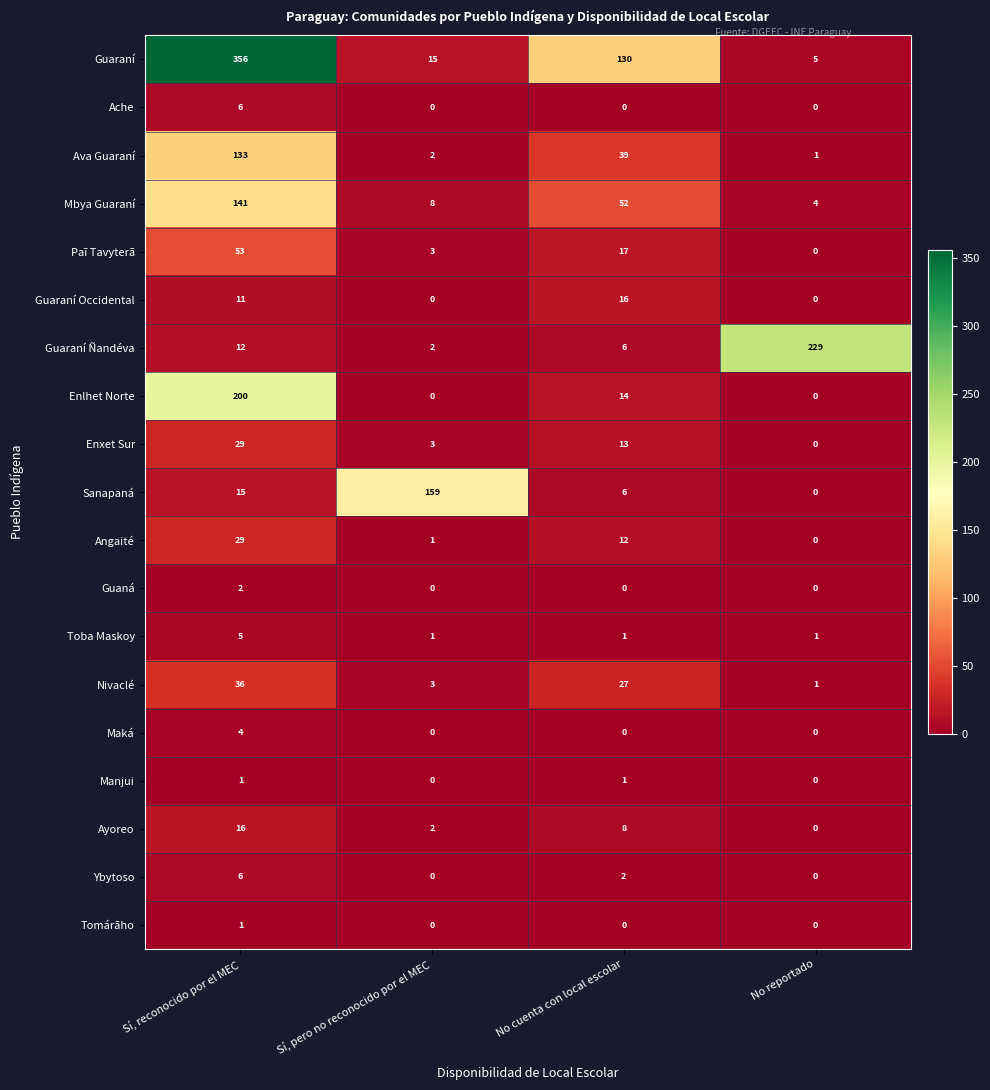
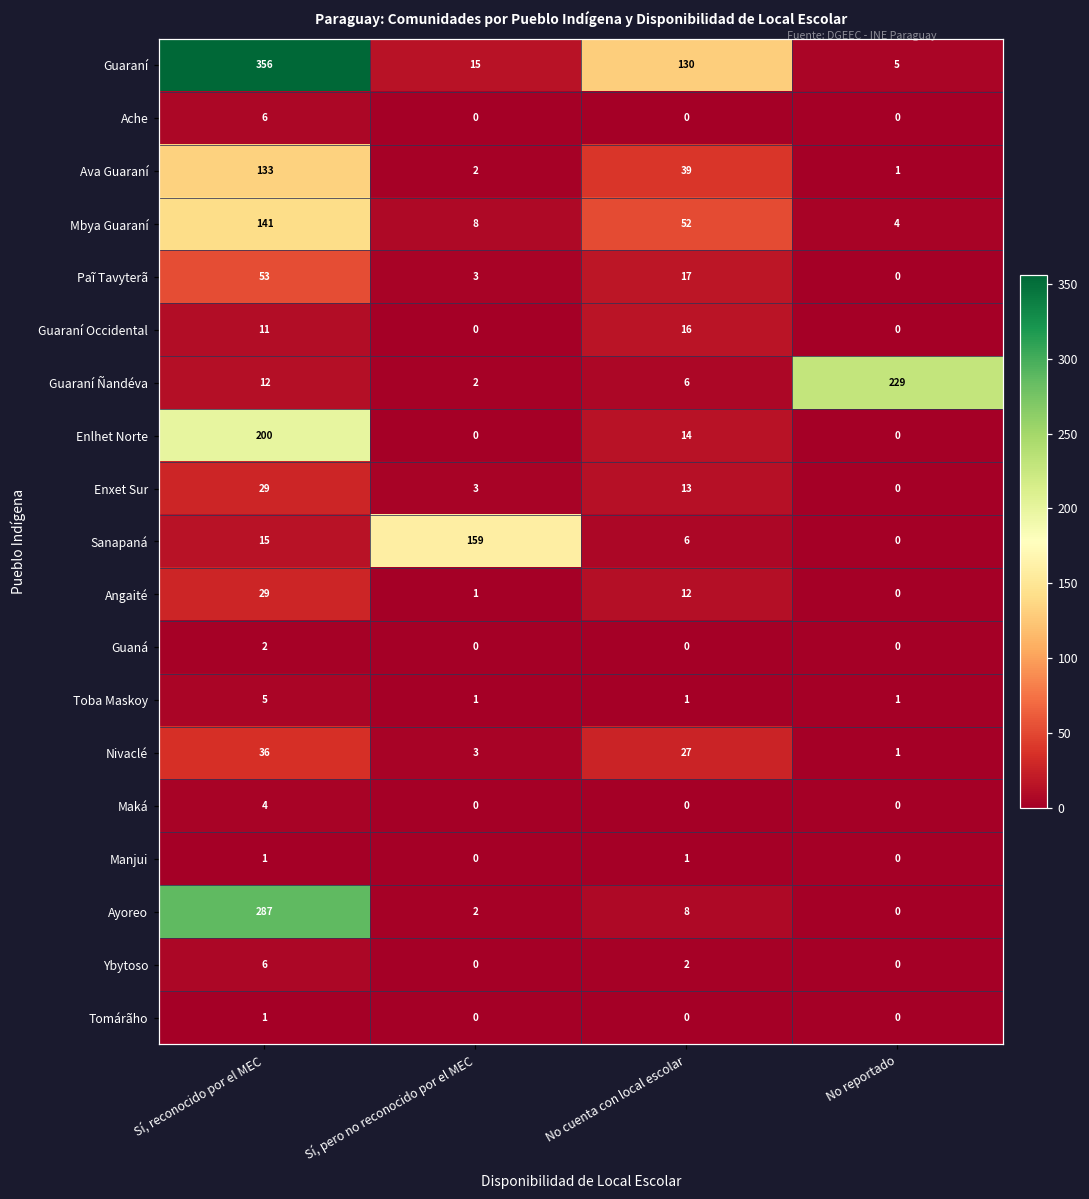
  {
    "Guaraní": {
      "Sí, reconocido por el MEC": 356,
      "Sí, pero no reconocido por el MEC": 15,
      "No cuenta con local escolar": 130,
      "No reportado": 5
    },
    "Ache": {
      "Sí, reconocido por el MEC": 6,
      "Sí, pero no reconocido por el MEC": 0,
      "No cuenta con local escolar": 0,
      "No reportado": 0
    },
    "Ava Guaraní": {
      "Sí, reconocido por el MEC": 133,
      "Sí, pero no reconocido por el MEC": 2,
      "No cuenta con local escolar": 39,
      "No reportado": 1
    },
    "Mbya Guaraní": {
      "Sí, reconocido por el MEC": 141,
      "Sí, pero no reconocido por el MEC": 8,
      "No cuenta con local escolar": 52,
      "No reportado": 4
    },
    "Paĩ Tavyterã": {
      "Sí, reconocido por el MEC": 53,
      "Sí, pero no reconocido por el MEC": 3,
      "No cuenta con local escolar": 17,
      "No reportado": 0
    },
    "Guaraní Occidental": {
      "Sí, reconocido por el MEC": 11,
      "Sí, pero no reconocido por el MEC": 0,
      "No cuenta con local escolar": 16,
      "No reportado": 0
    },
    "Guaraní Ñandéva": {
      "Sí, reconocido por el MEC": 12,
      "Sí, pero no reconocido por el MEC": 2,
      "No cuenta con local escolar": 6,
      "No reportado": 229
    },
    "Enlhet Norte": {
      "Sí, reconocido por el MEC": 200,
      "Sí, pero no reconocido por el MEC": 0,
      "No cuenta con local escolar": 14,
      "No reportado": 0
    },
    "Enxet Sur": {
      "Sí, reconocido por el MEC": 29,
      "Sí, pero no reconocido por el MEC": 3,
      "No cuenta con local escolar": 13,
      "No reportado": 0
    },
    "Sanapaná": {
      "Sí, reconocido por el MEC": 15,
      "Sí, pero no reconocido por el MEC": 159,
      "No cuenta con local escolar": 6,
      "No reportado": 0
    },
    "Angaité": {
      "Sí, reconocido por el MEC": 29,
      "Sí, pero no reconocido por el MEC": 1,
      "No cuenta con local escolar": 12,
      "No reportado": 0
    },
    "Guaná": {
      "Sí, reconocido por el MEC": 2,
      "Sí, pero no reconocido por el MEC": 0,
      "No cuenta con local escolar": 0,
      "No reportado": 0
    },
    "Toba Maskoy": {
      "Sí, reconocido por el MEC": 5,
      "Sí, pero no reconocido por el MEC": 1,
      "No cuenta con local escolar": 1,
      "No reportado": 1
    },
    "Nivaclé": {
      "Sí, reconocido por el MEC": 36,
      "Sí, pero no reconocido por el MEC": 3,
      "No cuenta con local escolar": 27,
      "No reportado": 1
    },
    "Maká": {
      "Sí, reconocido por el MEC": 4,
      "Sí, pero no reconocido por el MEC": 0,
      "No cuenta con local escolar": 0,
      "No reportado": 0
    },
    "Manjui": {
      "Sí, reconocido por el MEC": 1,
      "Sí, pero no reconocido por el MEC": 0,
      "No cuenta con local escolar": 1,
      "No reportado": 0
    },
    "Ayoreo": {
-     "Sí, reconocido por el MEC": 16,
+     "Sí, reconocido por el MEC": 287,
      "Sí, pero no reconocido por el MEC": 2,
      "No cuenta con local escolar": 8,
      "No reportado": 0
    },
    "Ybytoso": {
      "Sí, reconocido por el MEC": 6,
      "Sí, pero no reconocido por el MEC": 0,
      "No cuenta con local escolar": 2,
      "No reportado": 0
    },
    "Tomárãho": {
      "Sí, reconocido por el MEC": 1,
      "Sí, pero no reconocido por el MEC": 0,
      "No cuenta con local escolar": 0,
      "No reportado": 0
    }
  }
